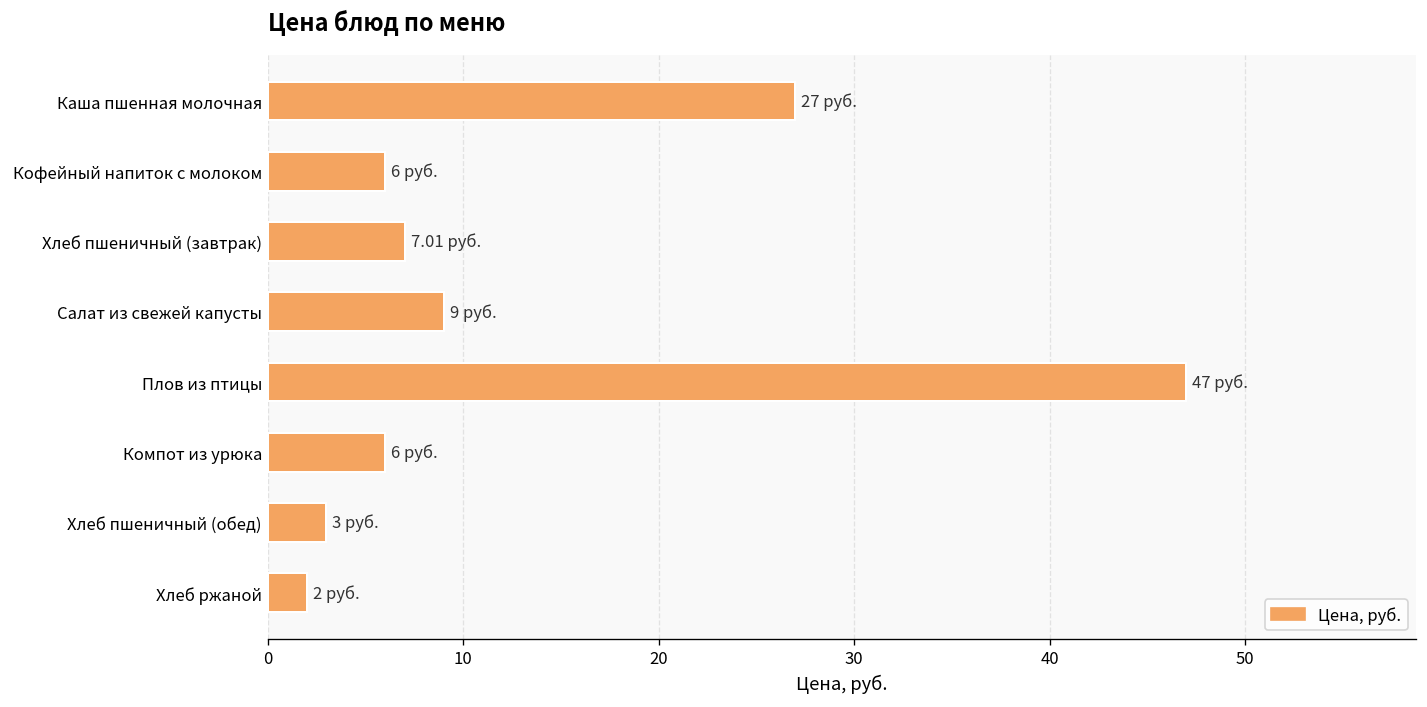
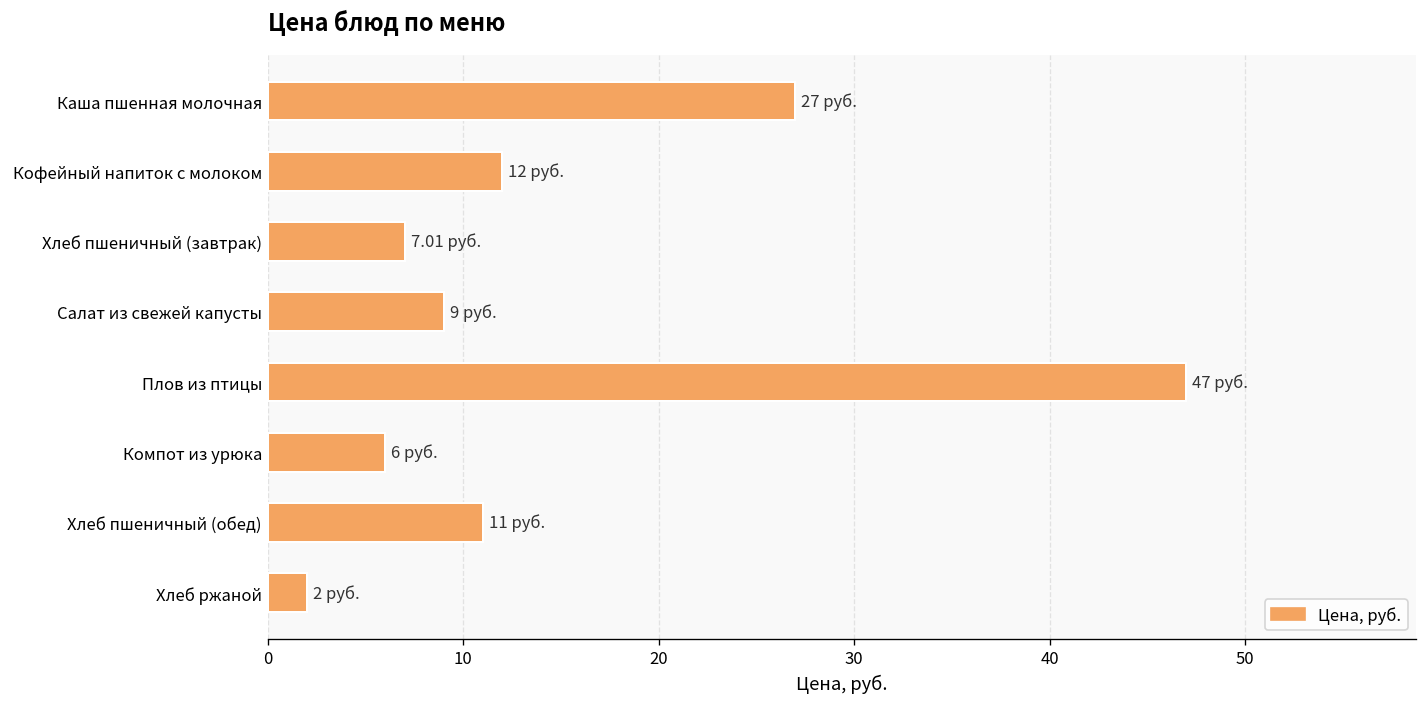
  {
    "Каша пшенная молочная": 27,
-   "Кофейный напиток с молоком": 6,
+   "Кофейный напиток с молоком": 12,
    "Хлеб пшеничный (завтрак)": 7.01,
    "Салат из свежей капусты": 9,
    "Плов из птицы": 47,
    "Компот из урюка": 6,
-   "Хлеб пшеничный (обед)": 3,
+   "Хлеб пшеничный (обед)": 11,
    "Хлеб ржаной": 2
  }
